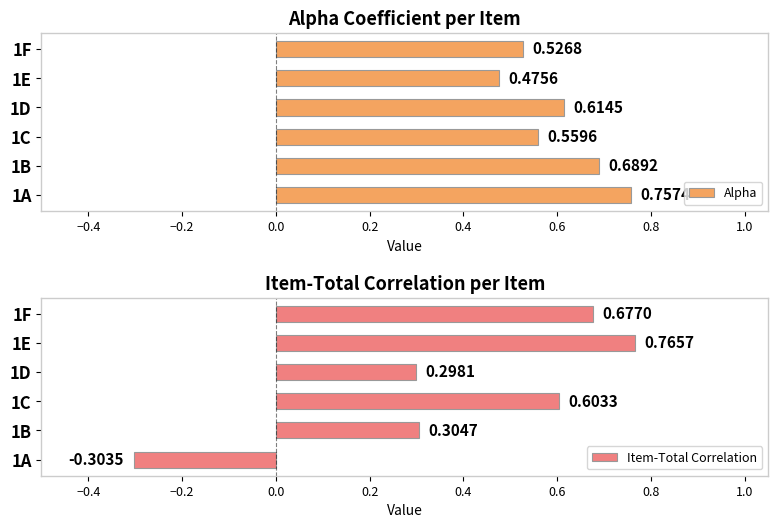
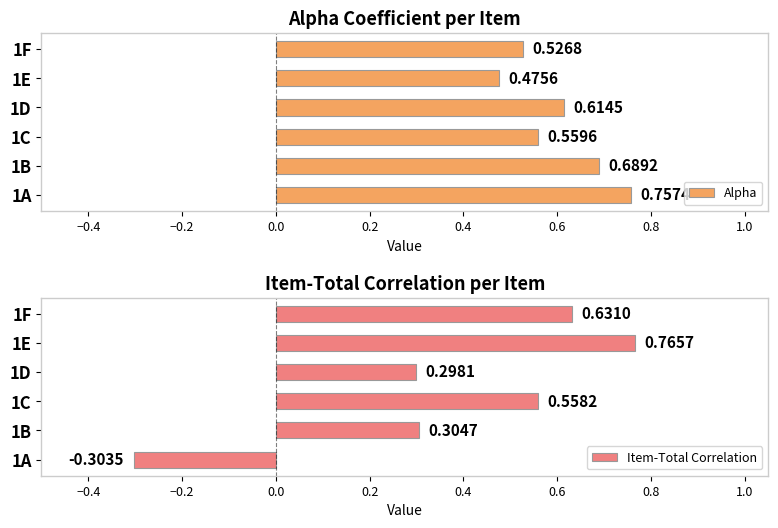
  {
    "Alpha Coefficient per Item": {
      "1F": 0.5268,
      "1E": 0.4756,
      "1D": 0.6145,
      "1C": 0.5596,
      "1B": 0.6892
    },
    "Item-Total Correlation per Item": {
-     "1F": 0.6770,
+     "1F": 0.6310,
      "1E": 0.7657,
      "1D": 0.2981,
-     "1C": 0.6033,
+     "1C": 0.5582,
      "1B": 0.3047,
      "1A": -0.3035
    }
  }
